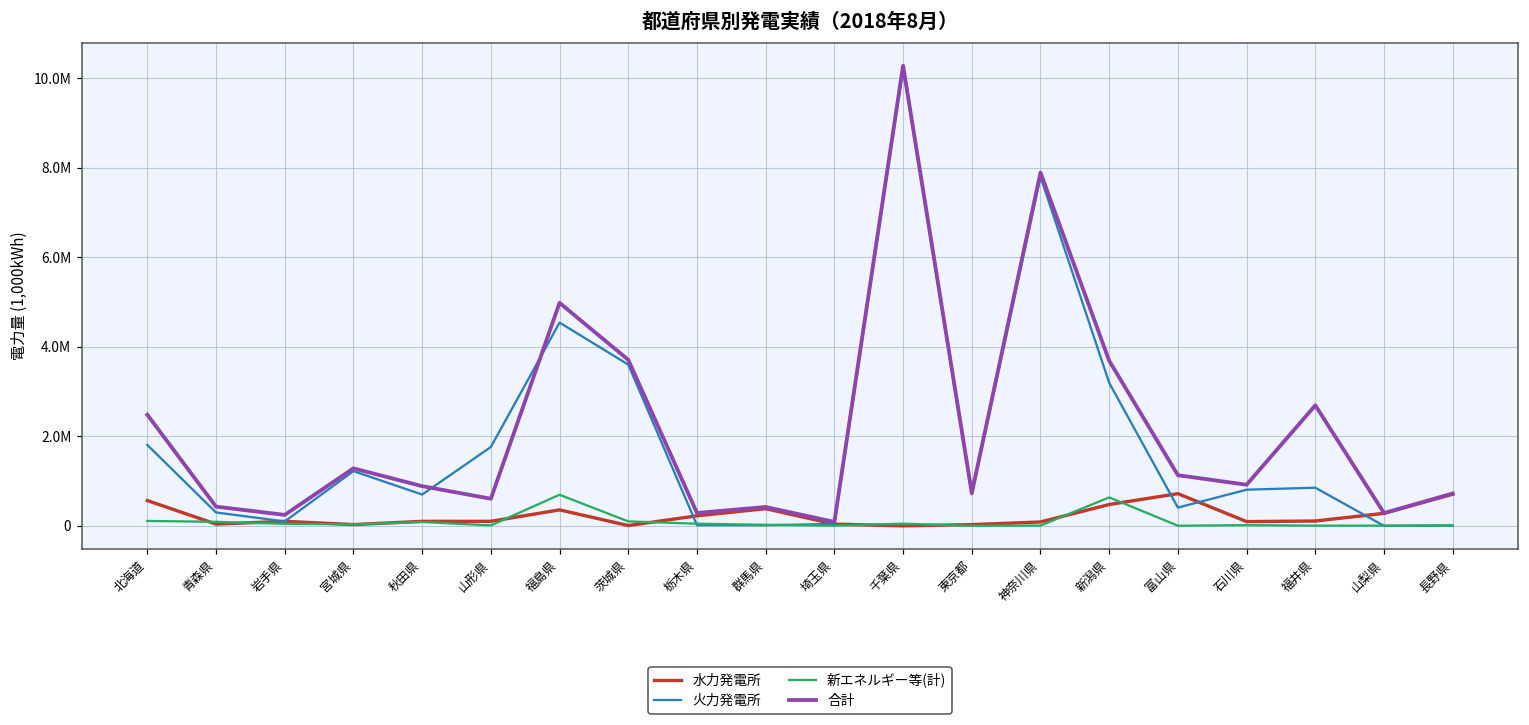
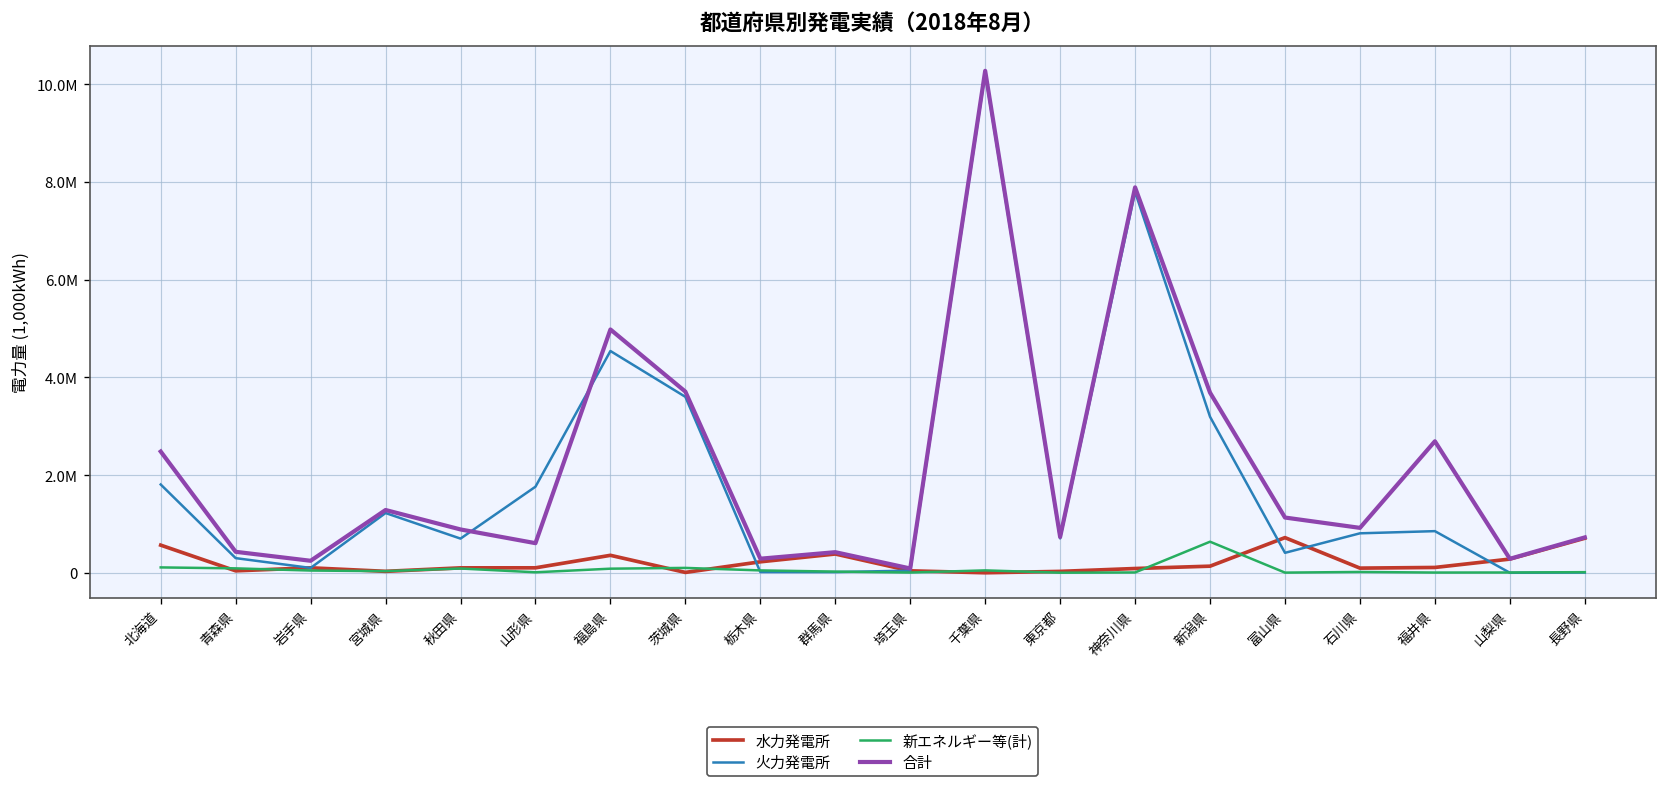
  {
    "水力発電所": {
      "北海道": 600000,
      "山形県": 100000,
      "福島県": 400000,
      "茨城県": 0,
      "神奈川県": 100000,
-     "新潟県": 500000,
+     "新潟県": 100000,
      "富山県": 700000,
      "石川県": 100000,
      "福井県": 100000
    },
    "火力発電所": {
      "北海道": 1800000,
      "青森県": 300000,
      "秋田県": 700000,
      "山形県": 1800000,
      "福島県": 4500000,
      "茨城県": 3600000,
      "神奈川県": 7800000,
      "新潟県": 3200000,
      "富山県": 400000,
      "石川県": 800000,
      "福井県": 900000
    },
    "新エネルギー等(計)": {
      "北海道": 100000,
      "山形県": 0,
-     "福島県": 700000,
+     "福島県": 100000,
      "茨城県": 100000,
      "神奈川県": 0,
      "新潟県": 600000,
      "富山県": 0,
      "石川県": 0,
      "福井県": 0
    },
    "合計": {
      "北海道": 2500000,
      "青森県": 400000,
      "岩手県": 200000,
      "秋田県": 900000,
      "山形県": 600000,
      "福島県": 5000000,
      "茨城県": 3700000,
      "神奈川県": 7900000,
      "新潟県": 3700000,
      "富山県": 1100000,
      "石川県": 900000,
      "福井県": 2700000
    }
  }
